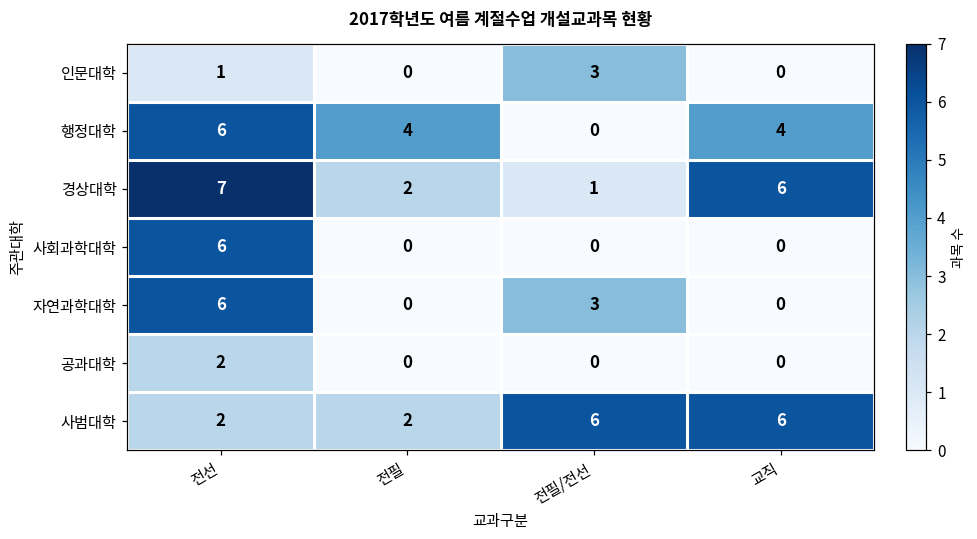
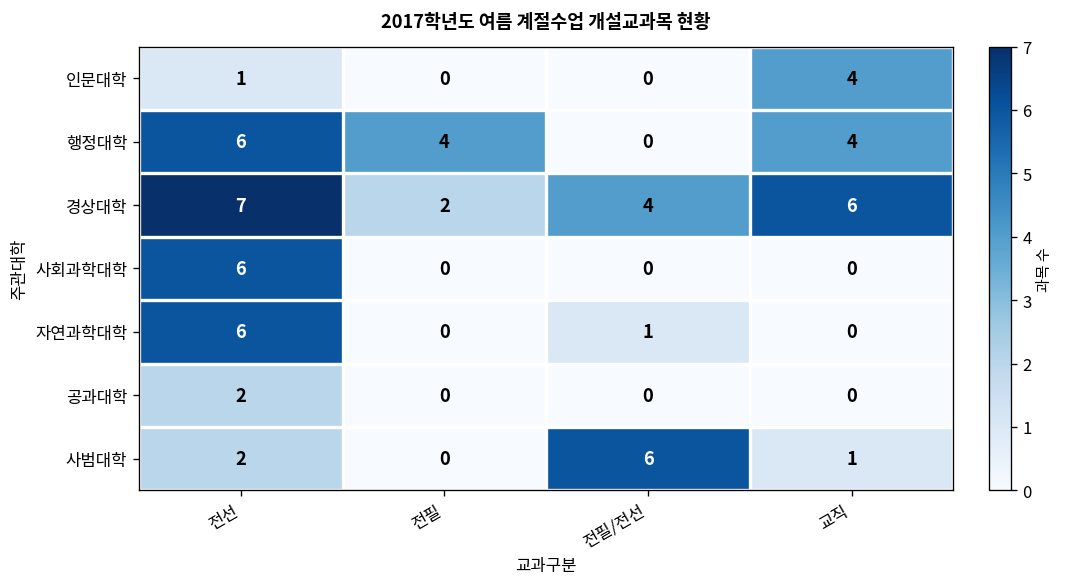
  {
    "인문대학": {
      "전선": 1,
      "전필": 0,
-     "전필/전선": 3,
-     "교직": 0
+     "전필/전선": 0,
+     "교직": 4
    },
    "행정대학": {
      "전선": 6,
      "전필": 4,
      "전필/전선": 0,
      "교직": 4
    },
    "경상대학": {
      "전선": 7,
      "전필": 2,
-     "전필/전선": 1,
+     "전필/전선": 4,
      "교직": 6
    },
    "사회과학대학": {
      "전선": 6,
      "전필": 0,
      "전필/전선": 0,
      "교직": 0
    },
    "자연과학대학": {
      "전선": 6,
      "전필": 0,
-     "전필/전선": 3,
+     "전필/전선": 1,
      "교직": 0
    },
    "공과대학": {
      "전선": 2,
      "전필": 0,
      "전필/전선": 0,
      "교직": 0
    },
    "사범대학": {
      "전선": 2,
-     "전필": 2,
+     "전필": 0,
      "전필/전선": 6,
-     "교직": 6
+     "교직": 1
    }
  }
